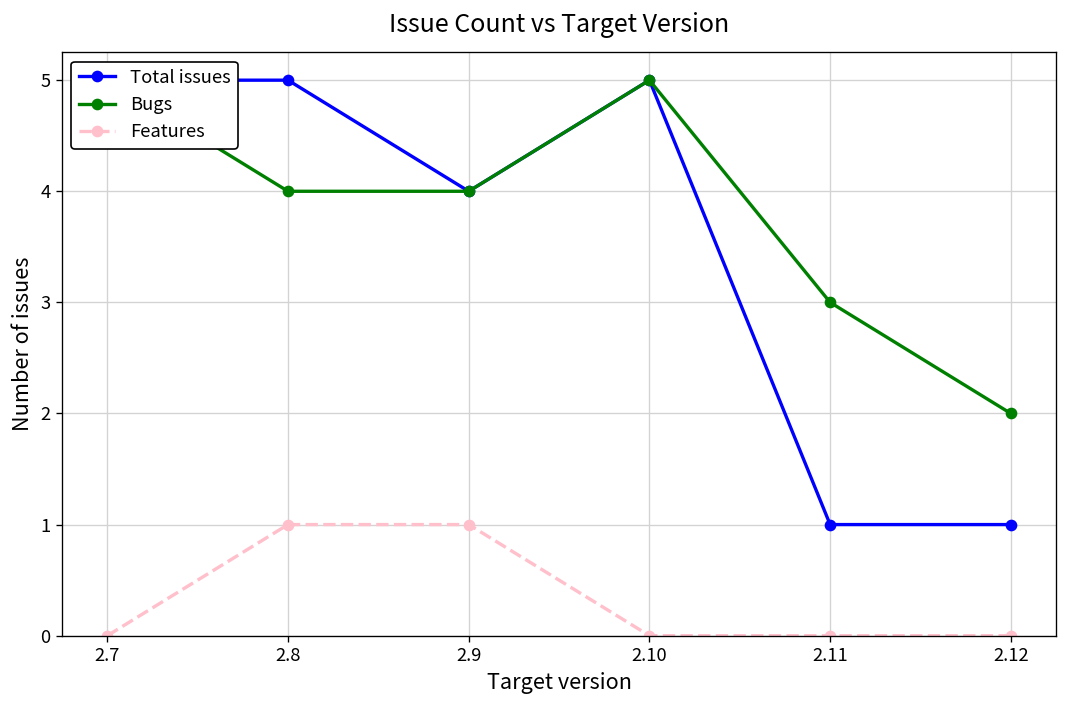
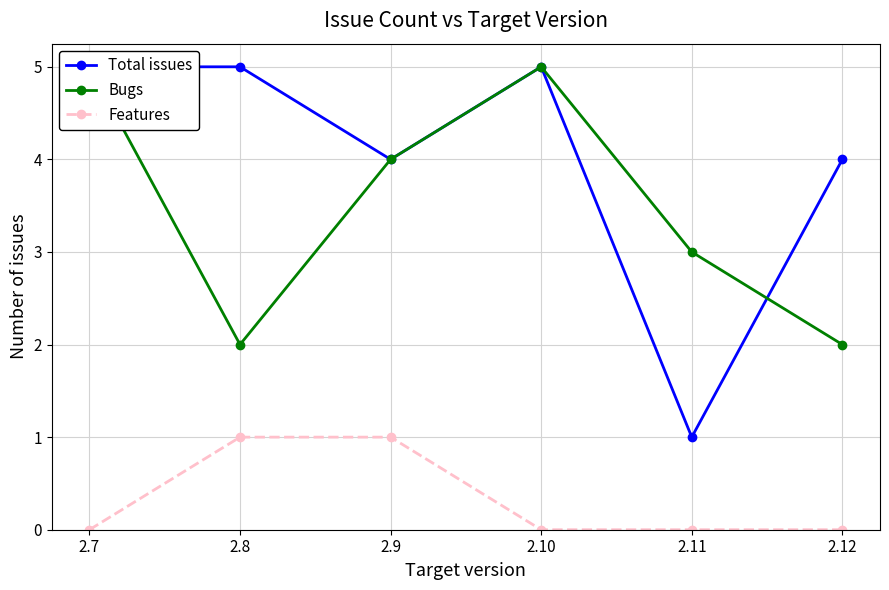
  {
    "Total issues": {
      "2.8": 5,
      "2.11": 1,
-     "2.12": 1
+     "2.12": 4
    },
    "Bugs": {
-     "2.8": 4,
+     "2.8": 2,
      "2.11": 3,
      "2.12": 2
    },
    "Features": {
      "2.7": 0,
      "2.8": 1,
      "2.9": 1,
      "2.10": 0,
      "2.11": 0,
      "2.12": 0
    }
  }
